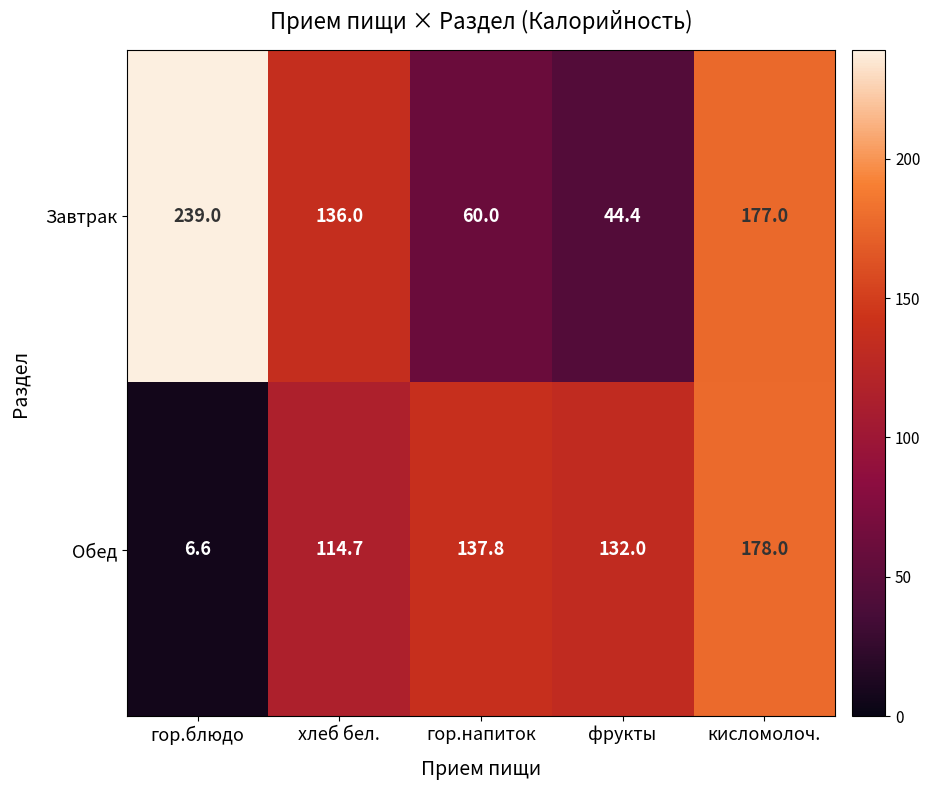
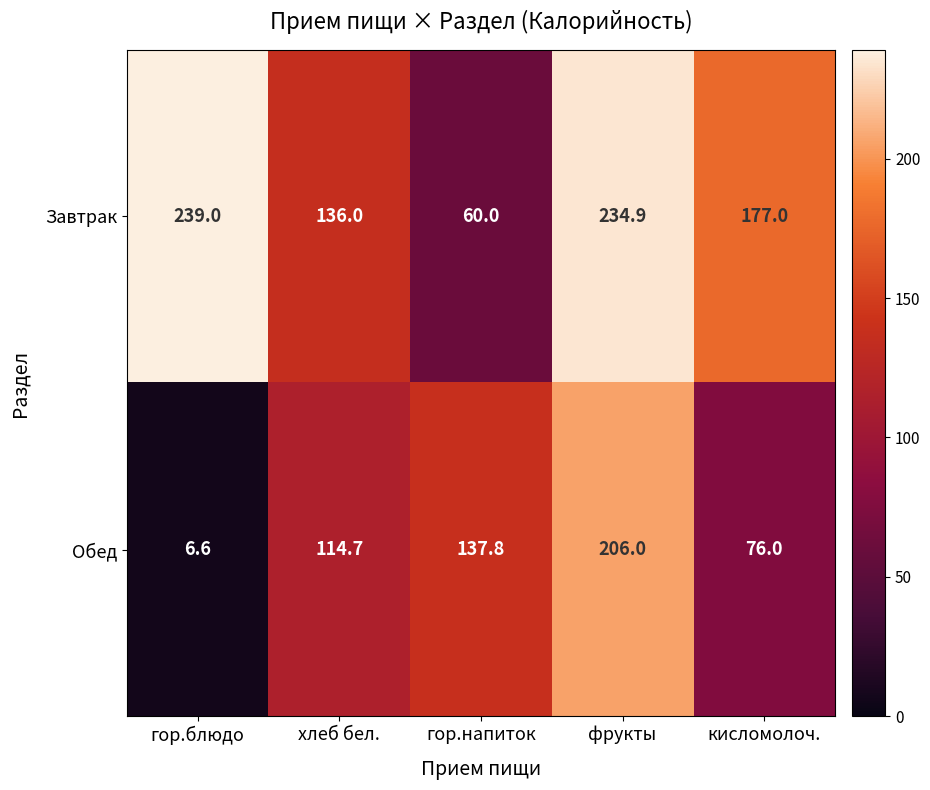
  {
    "Завтрак": {
      "гор.блюдо": 239.0,
      "хлеб бел.": 136.0,
      "гор.напиток": 60.0,
-     "фрукты": 44.4,
+     "фрукты": 234.9,
      "кисломолоч.": 177.0
    },
    "Обед": {
      "гор.блюдо": 6.6,
      "хлеб бел.": 114.7,
      "гор.напиток": 137.8,
-     "фрукты": 132.0,
-     "кисломолоч.": 178.0
+     "фрукты": 206.0,
+     "кисломолоч.": 76.0
    }
  }
